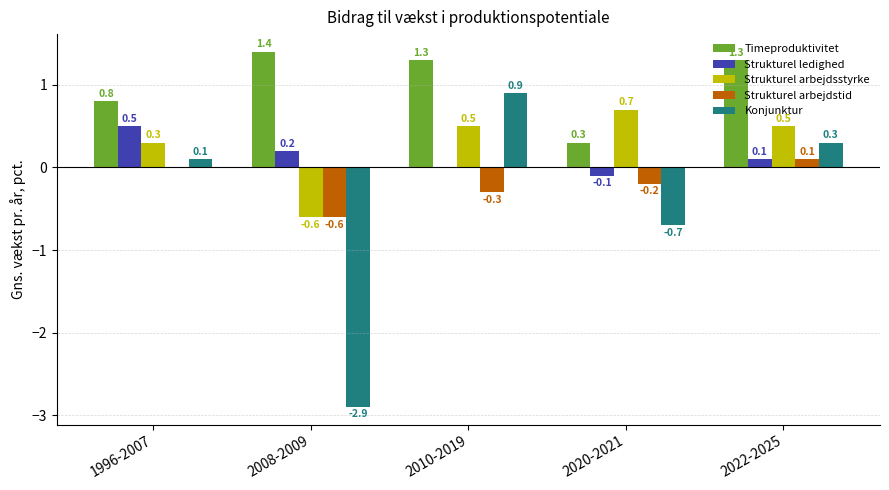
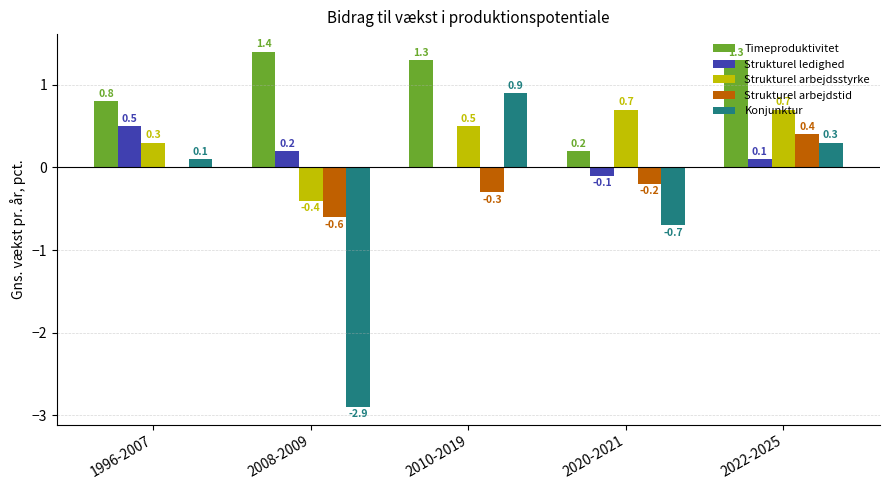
  {
    "Timeproduktivitet": {
      "1996-2007": 0.8,
      "2008-2009": 1.4,
      "2010-2019": 1.3,
-     "2020-2021": 0.3,
+     "2020-2021": 0.2,
      "2022-2025": 1.3
    },
    "Strukturel ledighed": {
      "1996-2007": 0.5,
      "2008-2009": 0.2,
      "2020-2021": -0.1,
      "2022-2025": 0.1
    },
    "Strukturel arbejdsstyrke": {
      "1996-2007": 0.3,
-     "2008-2009": -0.6,
+     "2008-2009": -0.4,
      "2010-2019": 0.5,
      "2020-2021": 0.7,
-     "2022-2025": 0.5
+     "2022-2025": 0.7
    },
    "Strukturel arbejdstid": {
      "2008-2009": -0.6,
      "2010-2019": -0.3,
      "2020-2021": -0.2,
-     "2022-2025": 0.1
+     "2022-2025": 0.4
    },
    "Konjunktur": {
      "1996-2007": 0.1,
      "2008-2009": -2.9,
      "2010-2019": 0.9,
      "2020-2021": -0.7,
      "2022-2025": 0.3
    }
  }
